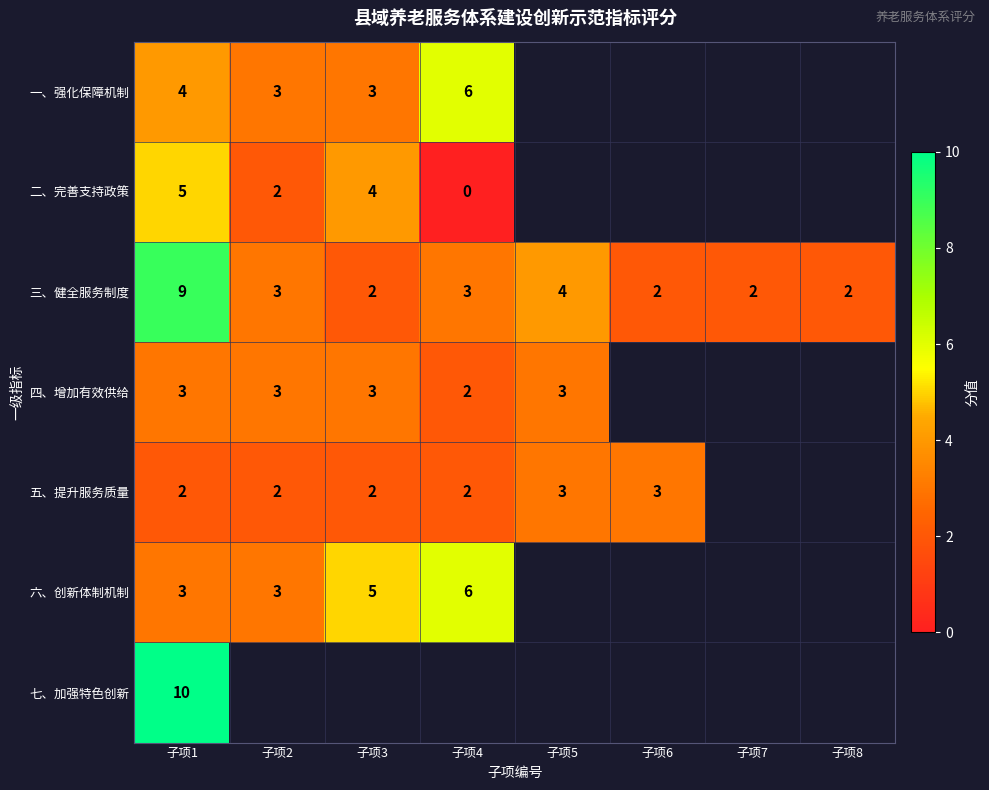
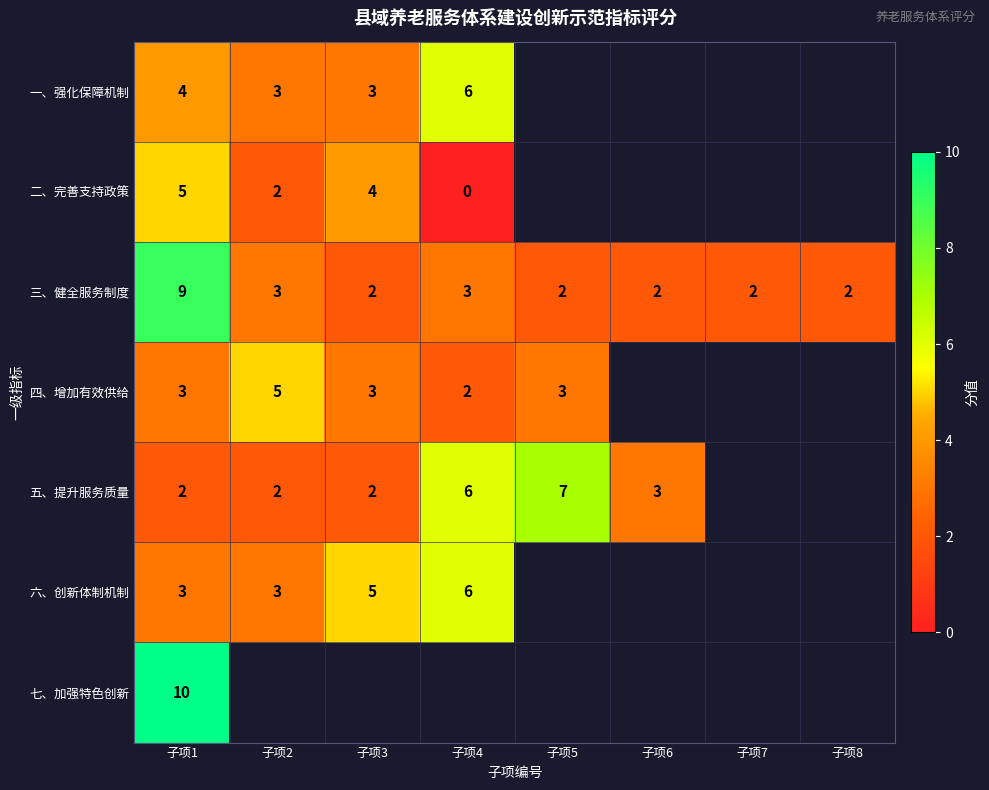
  {
    "一、强化保障机制": {
      "子项1": 4,
      "子项2": 3,
      "子项3": 3,
      "子项4": 6
    },
    "二、完善支持政策": {
      "子项1": 5,
      "子项2": 2,
      "子项3": 4,
      "子项4": 0
    },
    "三、健全服务制度": {
      "子项1": 9,
      "子项2": 3,
      "子项3": 2,
      "子项4": 3,
-     "子项5": 4,
+     "子项5": 2,
      "子项6": 2,
      "子项7": 2,
      "子项8": 2
    },
    "四、增加有效供给": {
      "子项1": 3,
-     "子项2": 3,
+     "子项2": 5,
      "子项3": 3,
      "子项4": 2,
      "子项5": 3
    },
    "五、提升服务质量": {
      "子项1": 2,
      "子项2": 2,
      "子项3": 2,
-     "子项4": 2,
-     "子项5": 3,
+     "子项4": 6,
+     "子项5": 7,
      "子项6": 3
    },
    "六、创新体制机制": {
      "子项1": 3,
      "子项2": 3,
      "子项3": 5,
      "子项4": 6
    },
    "七、加强特色创新": {
      "子项1": 10
    }
  }
